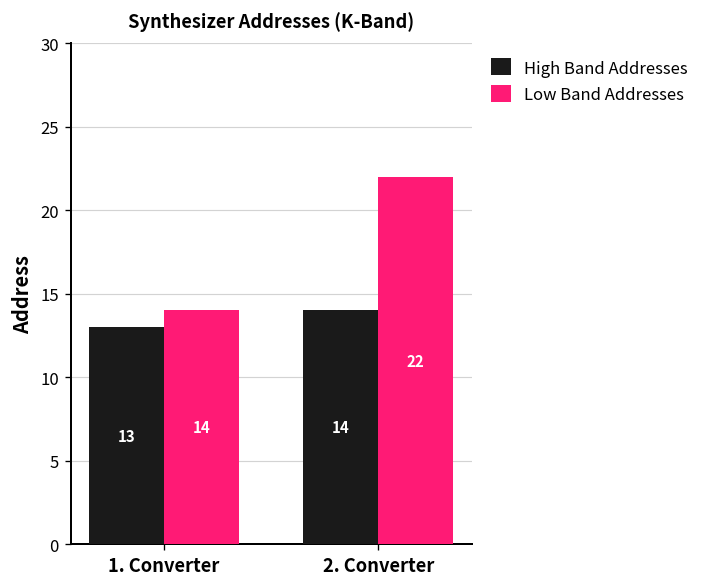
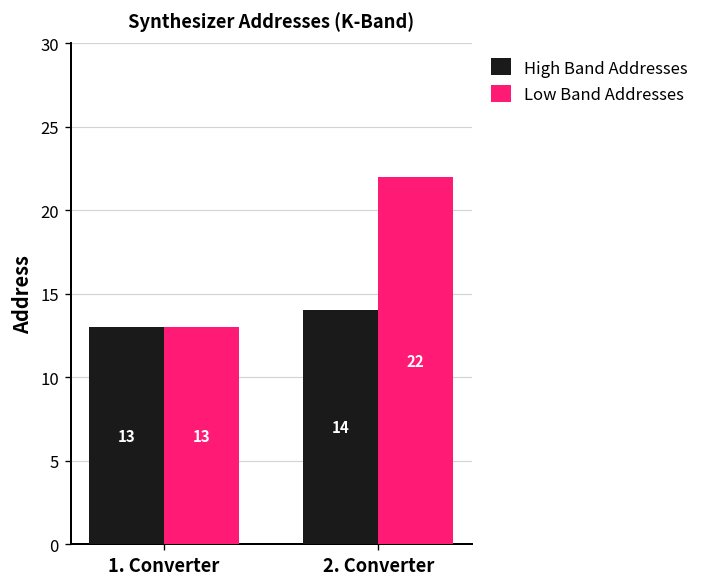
  {
    "High Band Addresses": {
      "1. Converter": 13,
      "2. Converter": 14
    },
    "Low Band Addresses": {
-     "1. Converter": 14,
+     "1. Converter": 13,
      "2. Converter": 22
    }
  }
